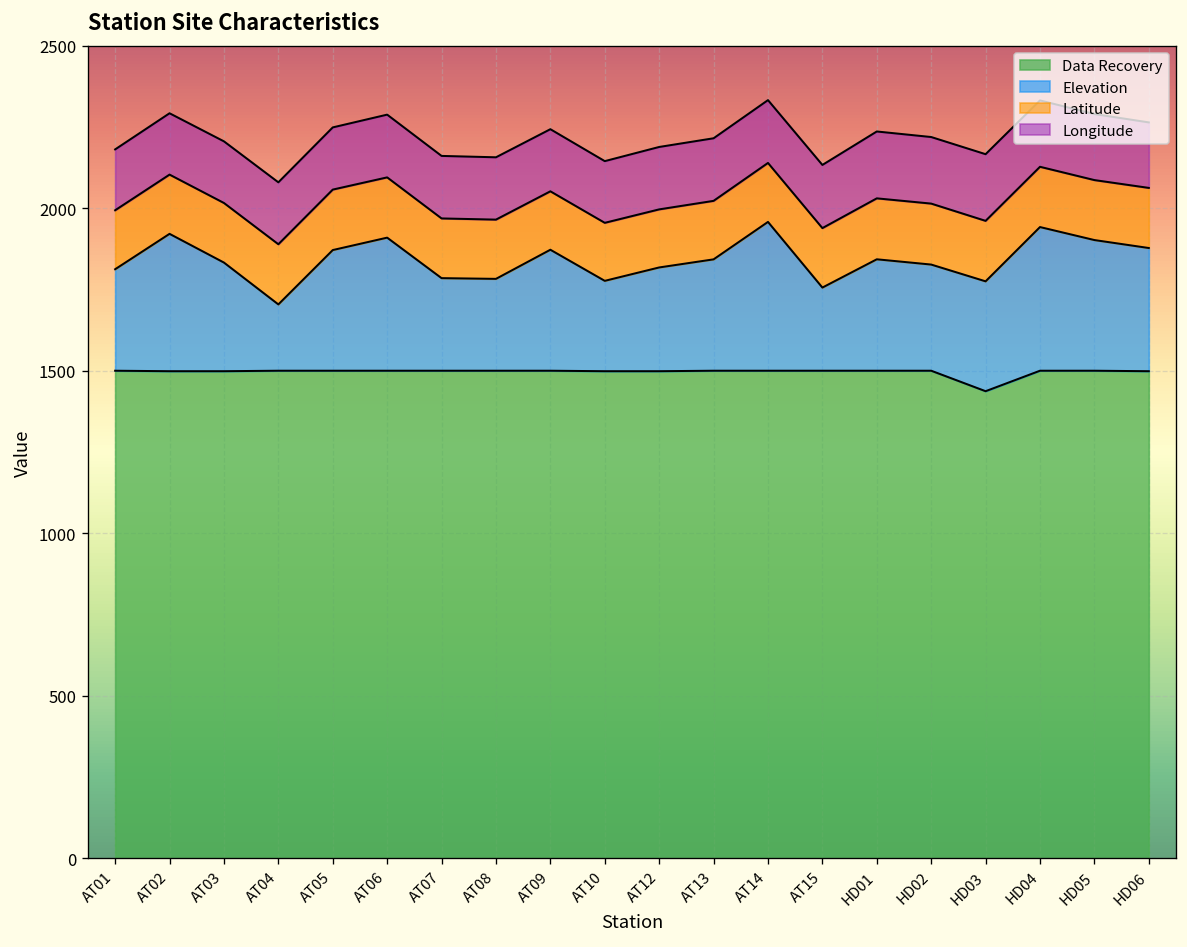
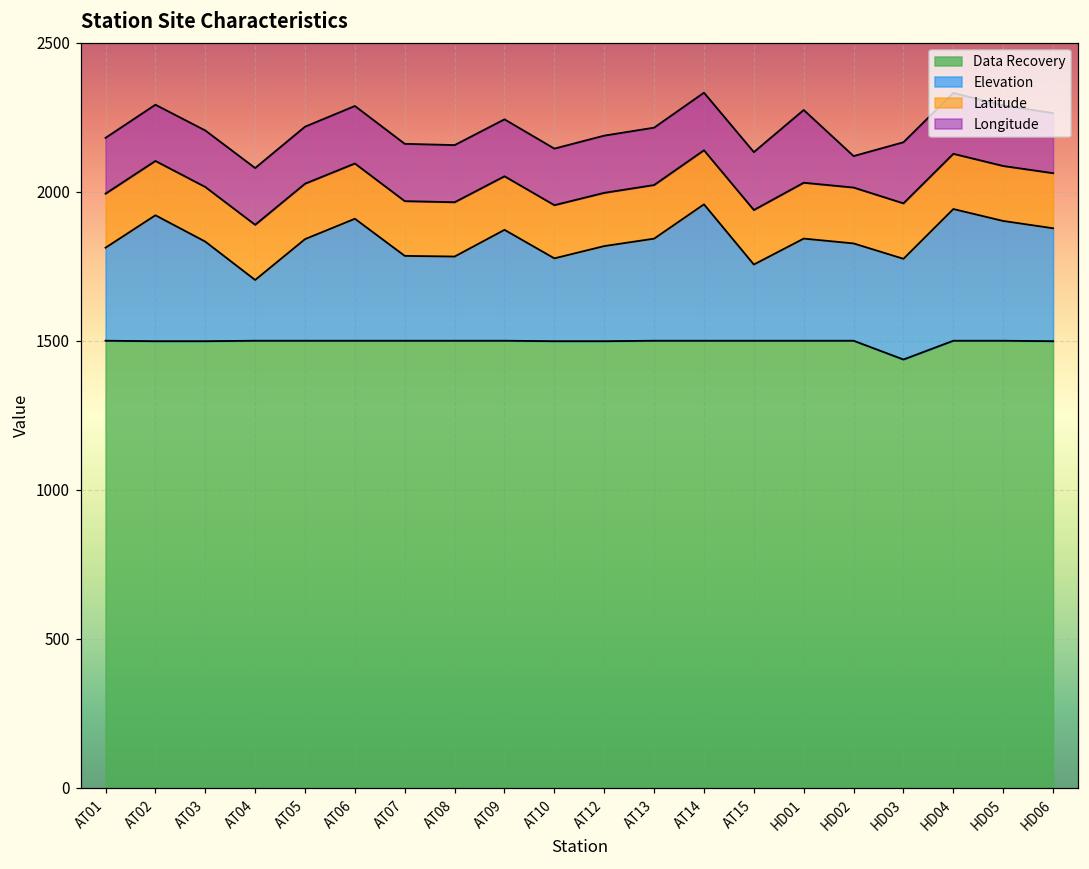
  {
    "Data Recovery": {
      "AT01": 1500,
      "AT02": 1500,
      "AT03": 1500,
      "AT04": 1500,
      "AT05": 1500,
      "AT06": 1500,
      "AT07": 1500,
      "AT08": 1500,
      "AT09": 1500,
      "AT10": 1500,
      "AT12": 1500,
      "AT13": 1500,
      "AT14": 1500,
      "AT15": 1500,
      "HD01": 1500,
      "HD02": 1500,
      "HD03": 1440,
      "HD04": 1500,
      "HD05": 1500,
      "HD06": 1500
    },
    "Elevation": {
      "AT01": 310,
      "AT02": 420,
      "AT03": 330,
      "AT04": 200,
-     "AT05": 370,
+     "AT05": 340,
      "AT06": 410,
      "AT07": 280,
      "AT08": 280,
      "AT09": 370,
      "AT10": 280,
      "AT12": 320,
      "AT13": 340,
      "AT14": 460,
      "AT15": 260,
      "HD01": 340,
      "HD02": 330,
      "HD03": 340,
      "HD04": 440,
      "HD05": 400,
      "HD06": 380
    },
    "Latitude": {
      "AT01": 180,
      "AT02": 180,
      "AT03": 180,
      "AT04": 190,
      "AT05": 190,
      "AT06": 190,
      "AT07": 180,
      "AT08": 180,
      "AT09": 180,
      "AT10": 180,
      "AT12": 180,
      "AT13": 180,
      "AT14": 180,
      "AT15": 180,
      "HD01": 190,
      "HD02": 190,
      "HD03": 190,
      "HD04": 190,
      "HD05": 180,
      "HD06": 180
    },
    "Longitude": {
      "AT01": 190,
      "AT02": 190,
      "AT03": 190,
      "AT04": 190,
      "AT05": 190,
      "AT06": 190,
      "AT07": 190,
      "AT08": 190,
      "AT09": 190,
      "AT10": 190,
      "AT12": 190,
      "AT13": 190,
      "AT14": 190,
      "AT15": 190,
-     "HD01": 210,
-     "HD02": 200,
+     "HD01": 240,
+     "HD02": 110,
      "HD03": 210
    }
  }
